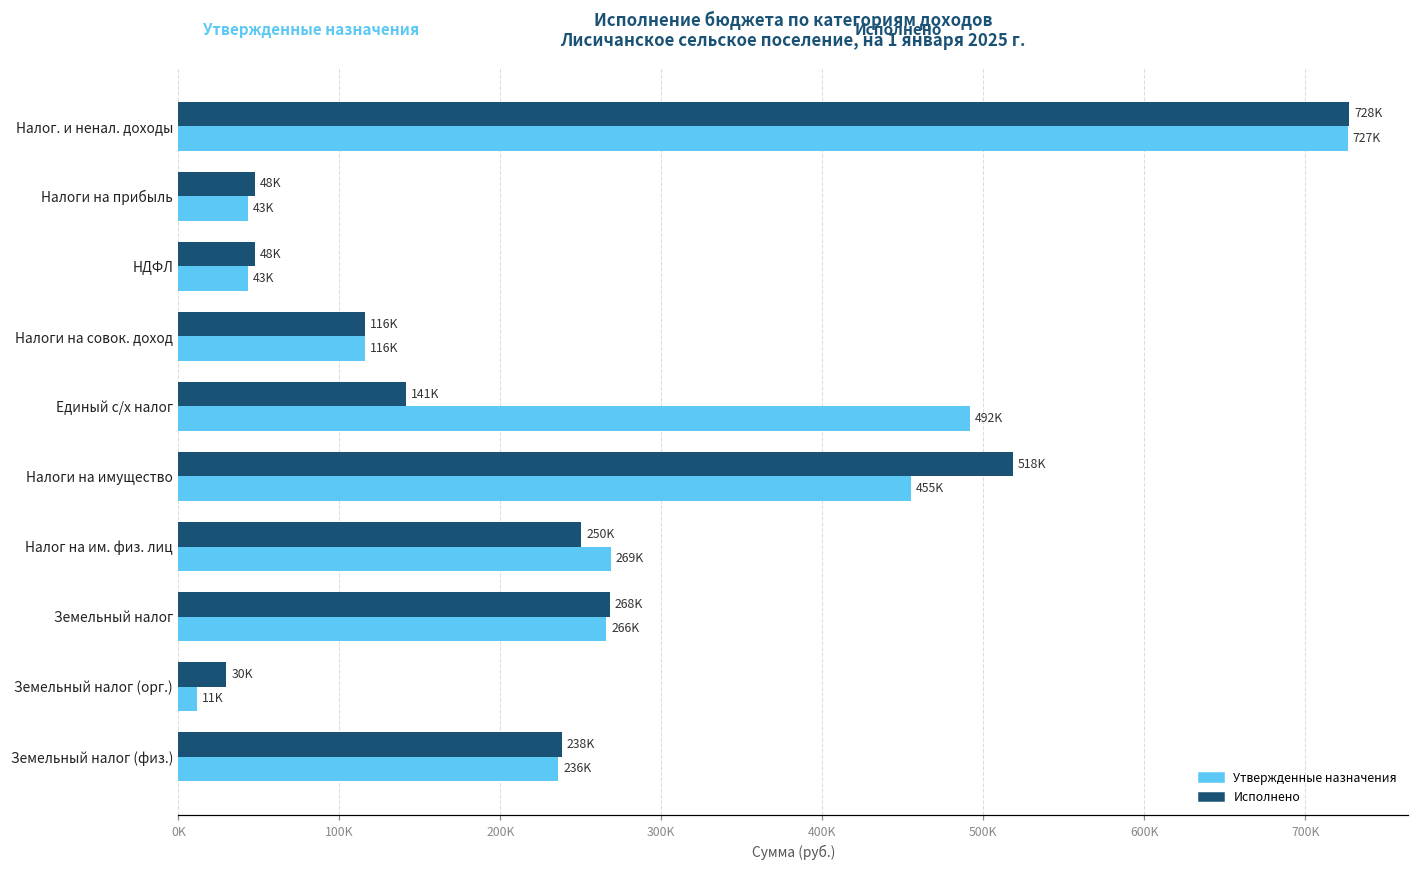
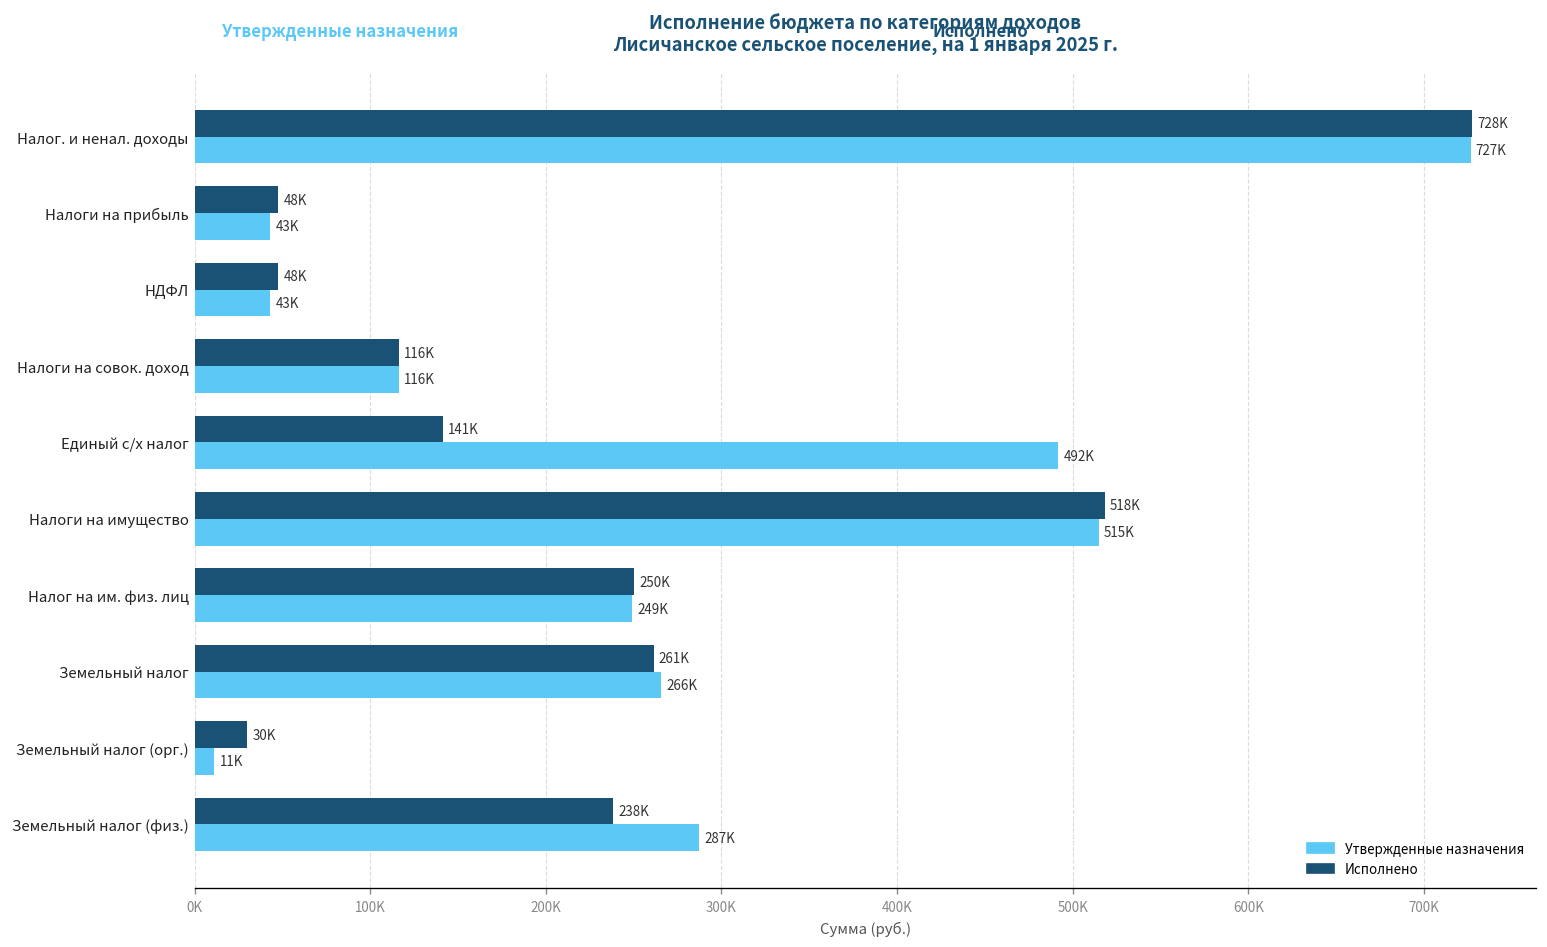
  {
    "Утвержденные назначения": {
      "Налог. и ненал. доходы": "727K",
      "Налоги на прибыль": "43K",
      "НДФЛ": "43K",
      "Налоги на совок. доход": "116K",
      "Единый с/х налог": "492K",
-     "Налоги на имущество": "455K",
-     "Налог на им. физ. лиц": "269K",
+     "Налоги на имущество": "515K",
+     "Налог на им. физ. лиц": "249K",
      "Земельный налог": "266K",
      "Земельный налог (орг.)": "11K",
-     "Земельный налог (физ.)": "236K"
+     "Земельный налог (физ.)": "287K"
    },
    "Исполнено": {
      "Налог. и ненал. доходы": "728K",
      "Налоги на прибыль": "48K",
      "НДФЛ": "48K",
      "Налоги на совок. доход": "116K",
      "Единый с/х налог": "141K",
      "Налоги на имущество": "518K",
      "Налог на им. физ. лиц": "250K",
-     "Земельный налог": "268K",
+     "Земельный налог": "261K",
      "Земельный налог (орг.)": "30K",
      "Земельный налог (физ.)": "238K"
    }
  }
